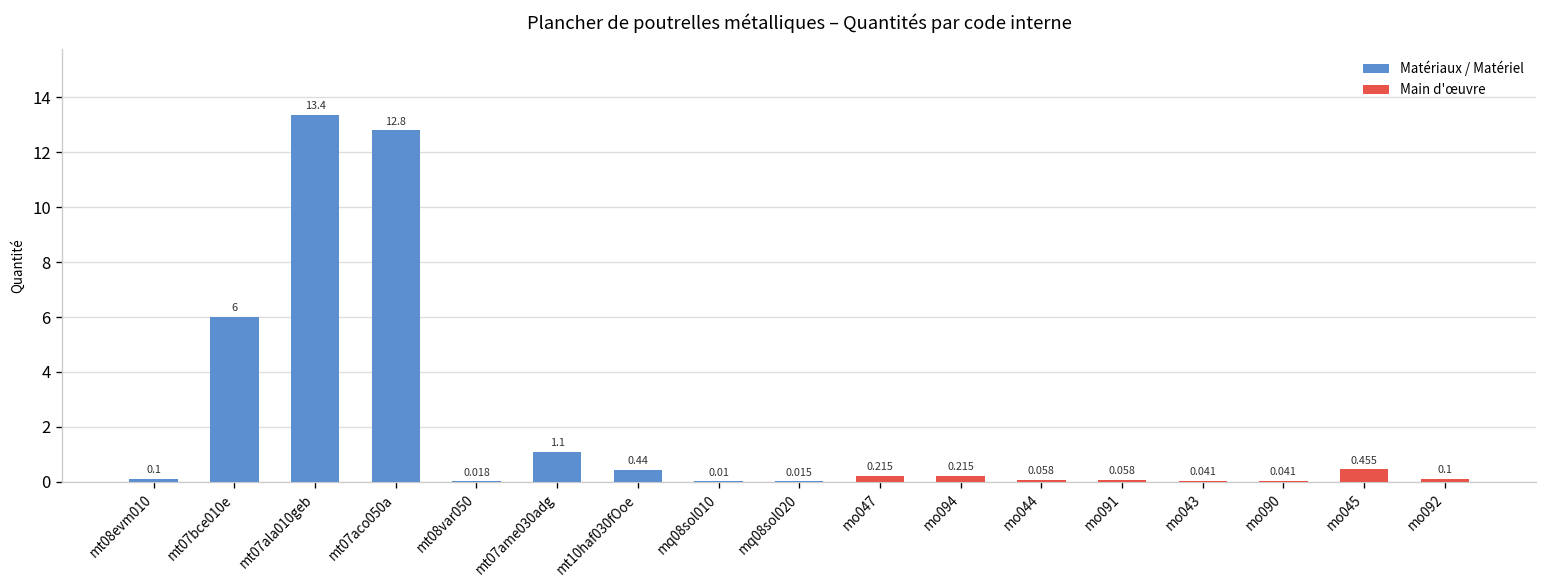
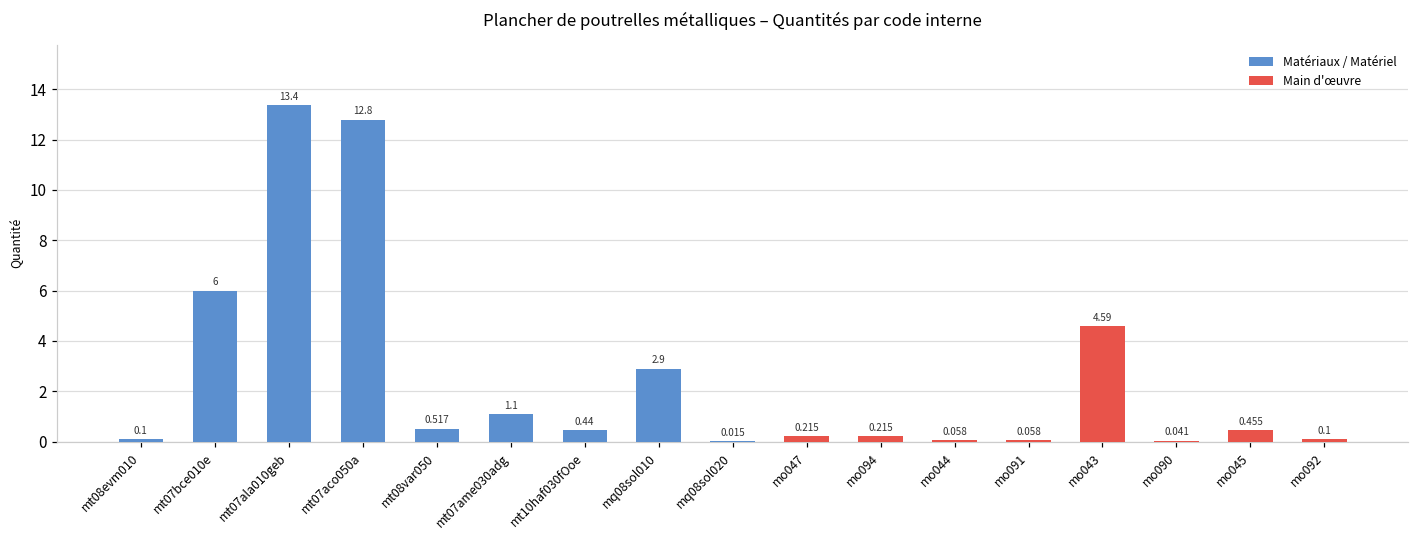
  {
    "mt08evm010": 0.1,
    "mt07bce010e": 6,
    "mt07ala010geb": 13.4,
    "mt07aco050a": 12.8,
-   "mt08var050": 0.018,
+   "mt08var050": 0.517,
    "mt07ame030adg": 1.1,
    "mt10haf030fOoe": 0.44,
-   "mq08sol010": 0.01,
+   "mq08sol010": 2.9,
    "mq08sol020": 0.015,
    "mo047": 0.215,
    "mo094": 0.215,
    "mo044": 0.058,
    "mo091": 0.058,
-   "mo043": 0.041,
+   "mo043": 4.59,
    "mo090": 0.041,
    "mo045": 0.455,
    "mo092": 0.1
  }
